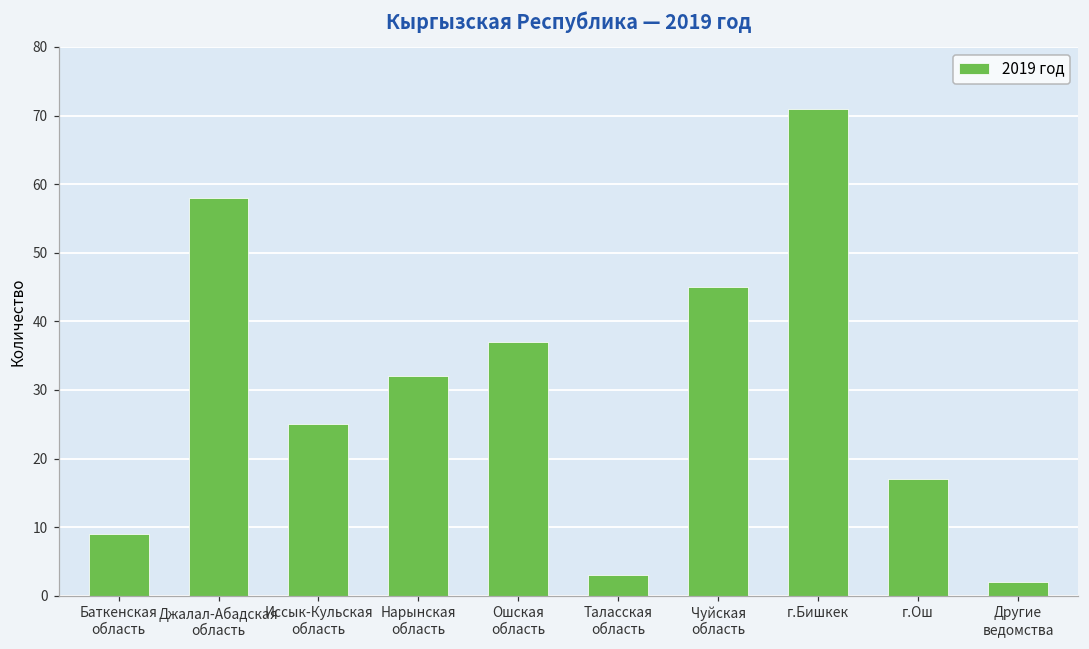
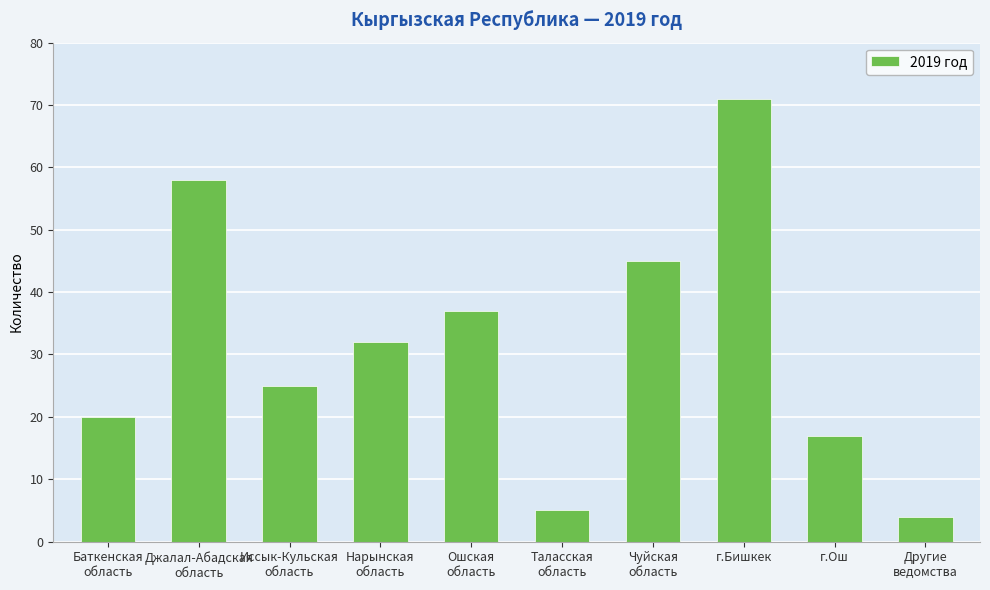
  {
-   "Баткенская область": 9,
+   "Баткенская область": 20,
    "Джалал-Абадская область": 58,
    "Иссык-Кульская область": 25,
    "Нарынская область": 32,
    "Ошская область": 37,
-   "Таласская область": 3,
+   "Таласская область": 5,
    "Чуйская область": 45,
    "г.Бишкек": 71,
    "г.Ош": 17,
-   "Другие ведомства": 2
+   "Другие ведомства": 4
  }
